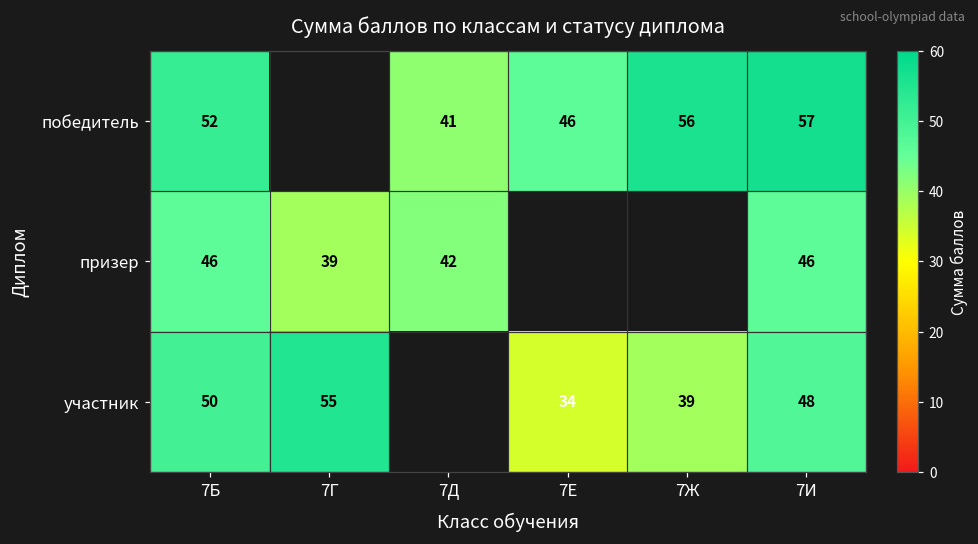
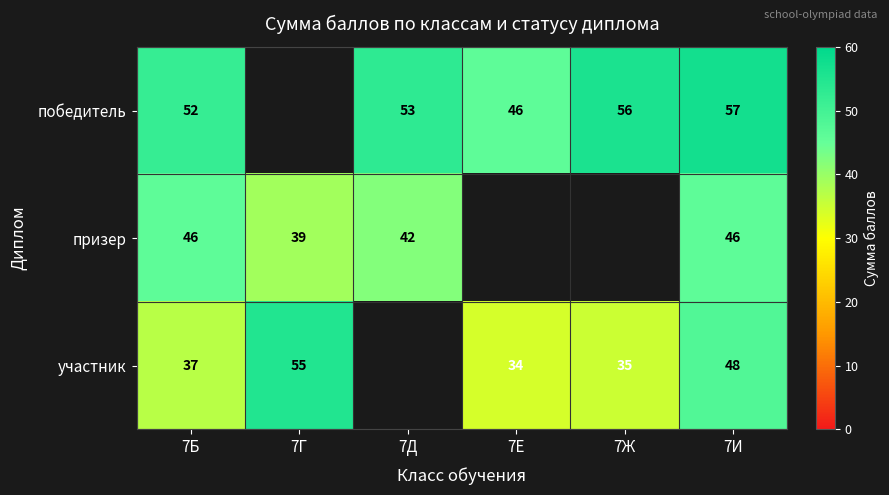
  {
    "победитель": {
      "7Б": 52,
-     "7Д": 41,
+     "7Д": 53,
      "7Е": 46,
      "7Ж": 56,
      "7И": 57
    },
    "призер": {
      "7Б": 46,
      "7Г": 39,
      "7Д": 42,
      "7И": 46
    },
    "участник": {
-     "7Б": 50,
+     "7Б": 37,
      "7Г": 55,
      "7Е": 34,
-     "7Ж": 39,
+     "7Ж": 35,
      "7И": 48
    }
  }
